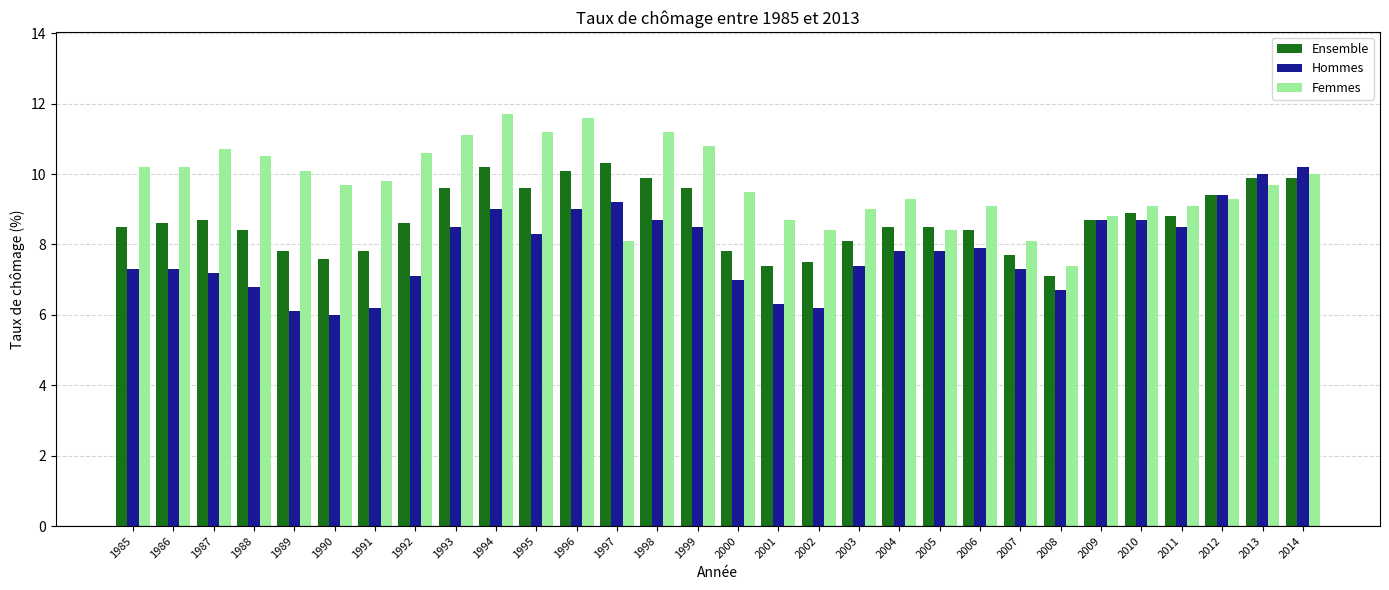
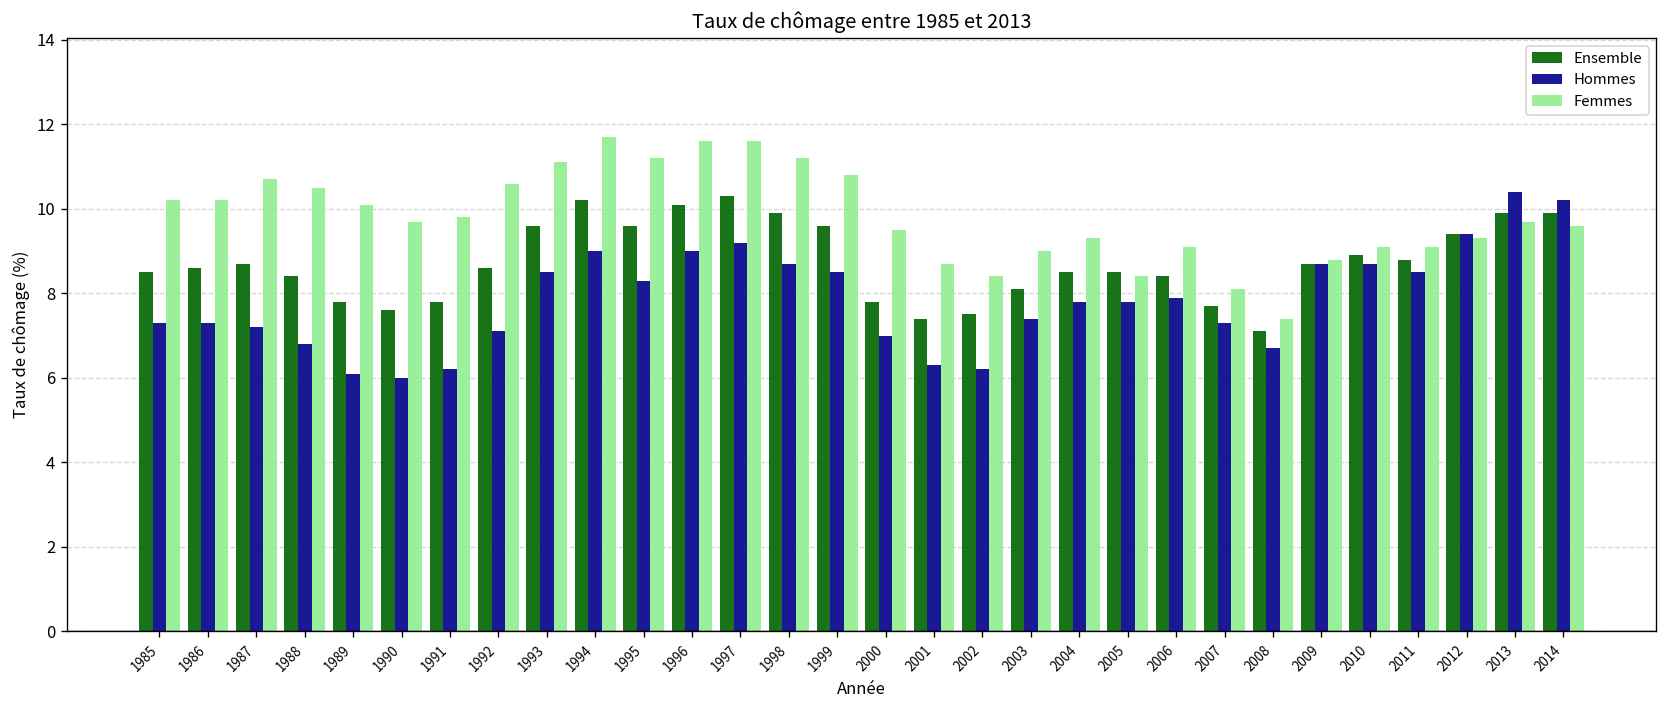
  {
    "Ensemble": {
      "1985": 8.5,
      "1986": 8.6,
      "1987": 8.7,
      "1988": 8.4,
      "1989": 7.8,
      "1990": 7.6,
      "1991": 7.8,
      "1992": 8.6,
      "1993": 9.6,
      "1994": 10.2,
      "1995": 9.6,
      "1996": 10.1,
      "1997": 10.3,
      "1998": 9.9,
      "1999": 9.6,
      "2000": 7.8,
      "2001": 7.4,
      "2002": 7.5,
      "2003": 8.1,
      "2004": 8.5,
      "2005": 8.5,
      "2006": 8.4,
      "2007": 7.7,
      "2008": 7.1,
      "2009": 8.7,
      "2010": 8.9,
      "2011": 8.8,
      "2012": 9.4,
      "2013": 9.9,
      "2014": 9.9
    },
    "Hommes": {
      "1985": 7.3,
      "1986": 7.3,
      "1987": 7.2,
      "1988": 6.8,
      "1989": 6.1,
      "1990": 6.0,
      "1991": 6.2,
      "1992": 7.1,
      "1993": 8.5,
      "1994": 9.0,
      "1995": 8.3,
      "1996": 9.0,
      "1997": 9.2,
      "1998": 8.7,
      "1999": 8.5,
      "2000": 7.0,
      "2001": 6.3,
      "2002": 6.2,
      "2003": 7.4,
      "2004": 7.8,
      "2005": 7.8,
      "2006": 7.9,
      "2007": 7.3,
      "2008": 6.7,
      "2009": 8.7,
      "2010": 8.7,
      "2011": 8.5,
      "2012": 9.4,
-     "2013": 10.0,
+     "2013": 10.4,
      "2014": 10.2
    },
    "Femmes": {
      "1985": 10.2,
      "1986": 10.2,
      "1987": 10.7,
      "1988": 10.5,
      "1989": 10.1,
      "1990": 9.7,
      "1991": 9.8,
      "1992": 10.6,
      "1993": 11.1,
      "1994": 11.7,
      "1995": 11.2,
      "1996": 11.6,
-     "1997": 8.1,
+     "1997": 11.6,
      "1998": 11.2,
      "1999": 10.8,
      "2000": 9.5,
      "2001": 8.7,
      "2002": 8.4,
      "2003": 9.0,
      "2004": 9.3,
      "2005": 8.4,
      "2006": 9.1,
      "2007": 8.1,
      "2008": 7.4,
      "2009": 8.8,
      "2010": 9.1,
      "2011": 9.1,
      "2012": 9.3,
      "2013": 9.7,
-     "2014": 10.0
+     "2014": 9.6
    }
  }
